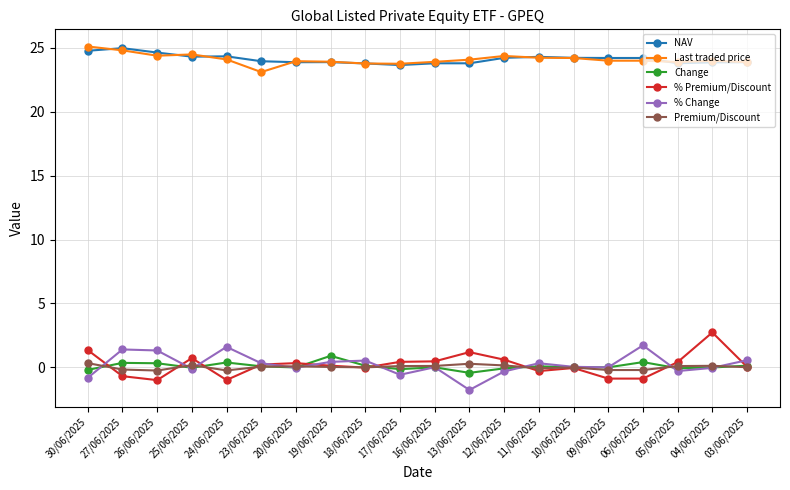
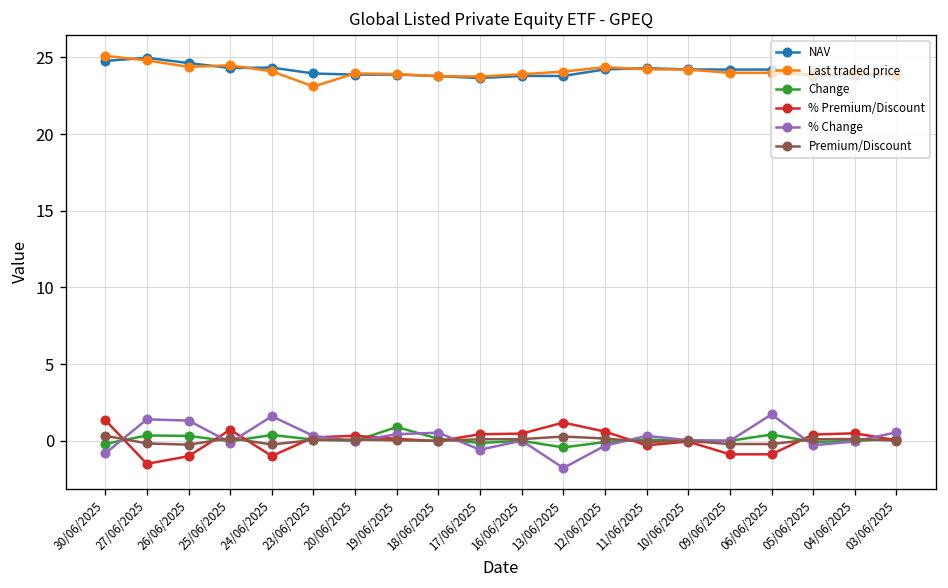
  {
    "NAV": {
      "30/06/2025": 24.8,
      "26/06/2025": 24.6,
      "24/06/2025": 24.3,
      "23/06/2025": 23.9,
      "13/06/2025": 23.8,
      "09/06/2025": 24.2,
      "06/06/2025": 24.2
    },
    "Last traded price": {
      "30/06/2025": 25.1,
      "26/06/2025": 24.4,
      "24/06/2025": 24.1,
      "23/06/2025": 23.1,
      "13/06/2025": 24.1,
      "09/06/2025": 24.0,
      "06/06/2025": 24.0
    },
    "Change": {
      "30/06/2025": -0.2,
      "27/06/2025": 0.4,
      "26/06/2025": 0.3,
      "24/06/2025": 0.4,
      "19/06/2025": 0.9,
      "17/06/2025": -0.1,
      "13/06/2025": -0.4,
      "12/06/2025": -0.1,
      "06/06/2025": 0.4
    },
    "% Premium/Discount": {
      "30/06/2025": 1.4,
-     "27/06/2025": -0.7,
+     "27/06/2025": -1.5,
      "26/06/2025": -1.0,
      "25/06/2025": 0.7,
      "24/06/2025": -1.0,
      "20/06/2025": 0.3,
      "17/06/2025": 0.4,
      "16/06/2025": 0.5,
      "13/06/2025": 1.2,
      "12/06/2025": 0.6,
      "11/06/2025": -0.3,
      "09/06/2025": -0.9,
      "06/06/2025": -0.9,
      "05/06/2025": 0.4,
-     "04/06/2025": 2.7
+     "04/06/2025": 0.5
    },
    "% Change": {
      "30/06/2025": -0.8,
      "27/06/2025": 1.4,
      "26/06/2025": 1.3,
      "24/06/2025": 1.6,
      "19/06/2025": 0.4,
      "18/06/2025": 0.5,
      "17/06/2025": -0.6,
      "13/06/2025": -1.8,
      "12/06/2025": -0.3,
      "11/06/2025": 0.3,
      "06/06/2025": 1.7,
      "05/06/2025": -0.3,
      "03/06/2025": 0.6
    },
    "Premium/Discount": {
      "30/06/2025": 0.3,
      "27/06/2025": -0.2,
      "26/06/2025": -0.3,
      "24/06/2025": -0.2,
      "17/06/2025": 0.1,
      "13/06/2025": 0.3,
      "12/06/2025": 0.2,
      "09/06/2025": -0.2,
      "06/06/2025": -0.2
    }
  }
